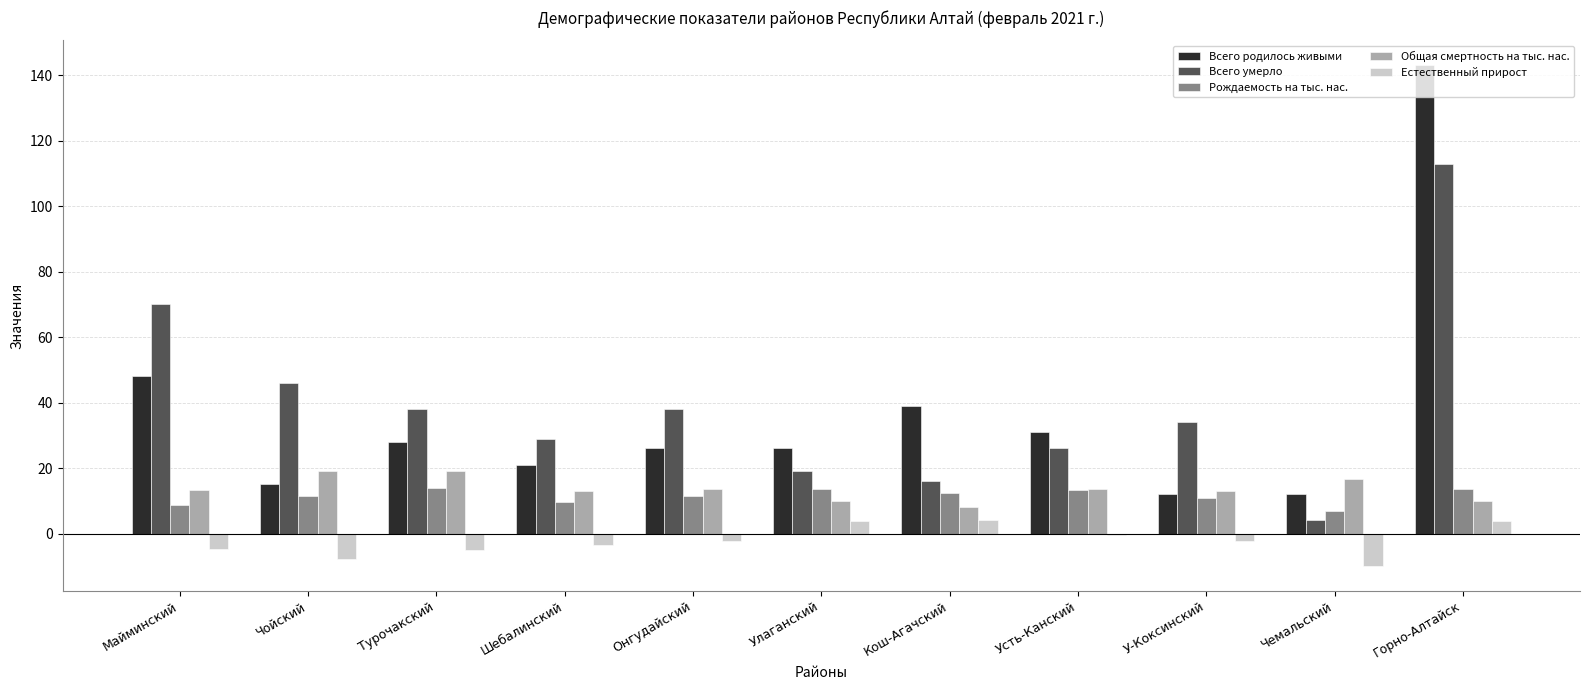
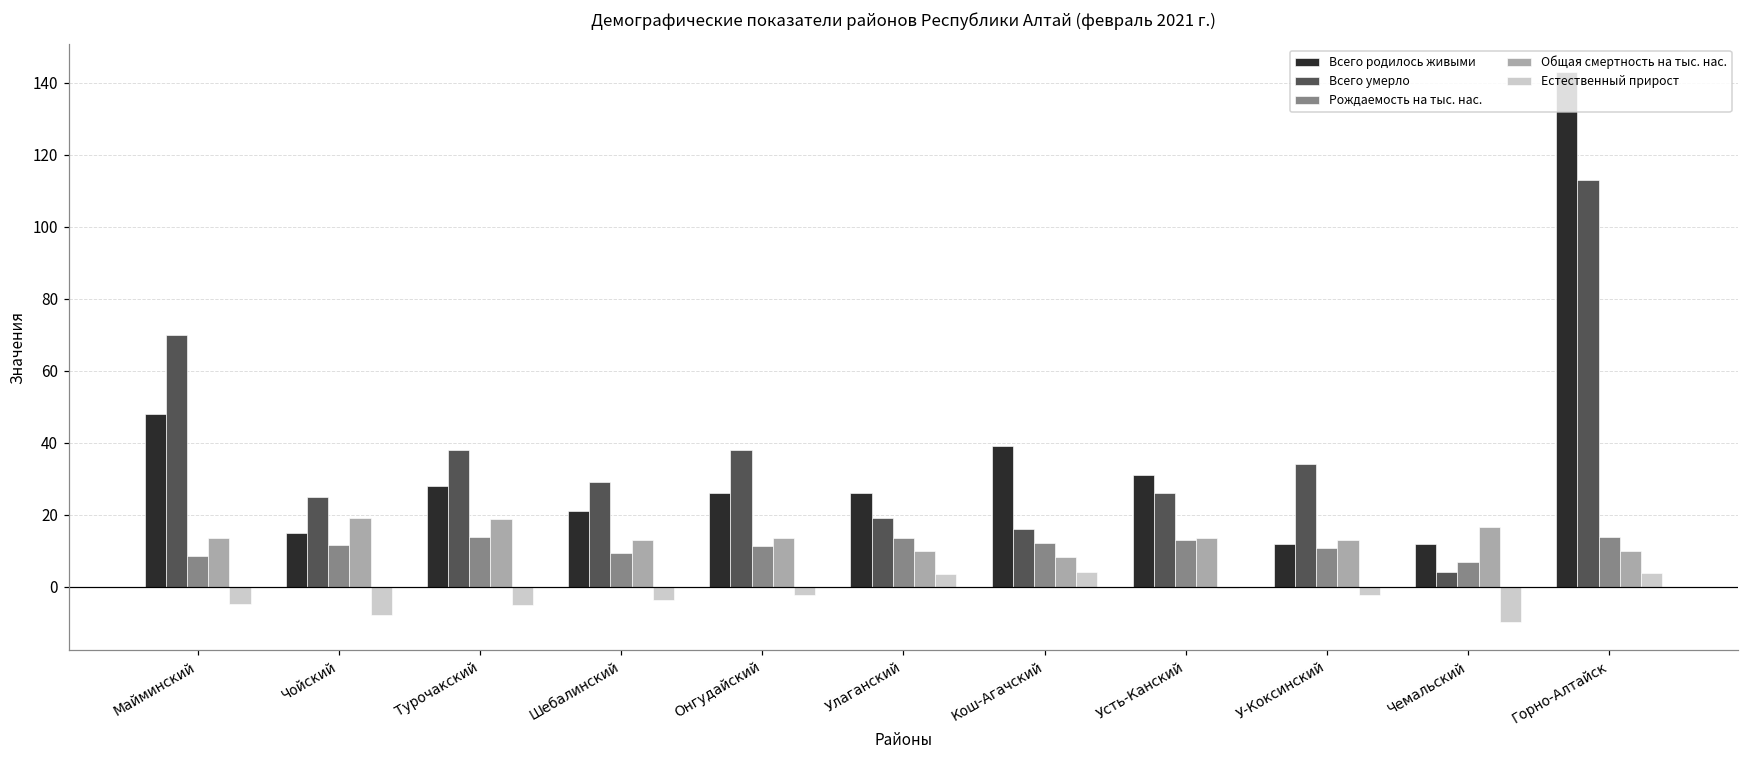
  {
    "Всего родилось живыми": {
      "Майминский": 48,
      "Чойский": 15,
      "Турочакский": 28,
      "Шебалинский": 21,
      "Онгудайский": 26,
      "Улаганский": 26,
      "Кош-Агачский": 39,
      "Усть-Канский": 31,
      "У-Коксинский": 12,
      "Чемальский": 12
    },
    "Всего умерло": {
      "Майминский": 70,
-     "Чойский": 46,
+     "Чойский": 25,
      "Турочакский": 38,
      "Шебалинский": 29,
      "Онгудайский": 38,
      "Улаганский": 19,
      "Кош-Агачский": 16,
      "Усть-Канский": 26,
      "У-Коксинский": 34,
      "Чемальский": 4,
      "Горно-Алтайск": 113
    }
  }
